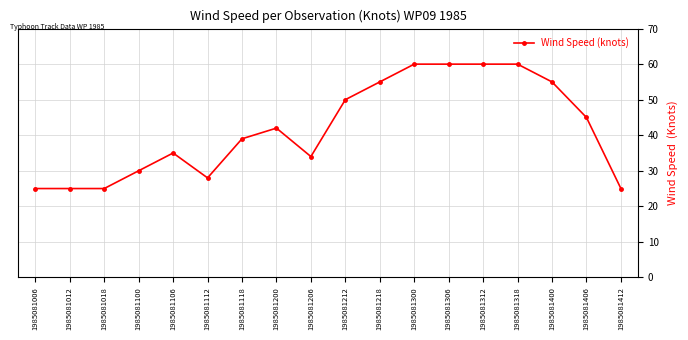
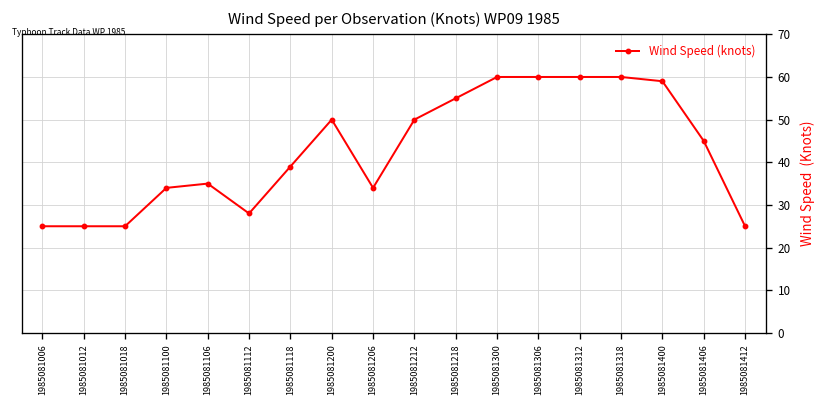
  {
    "1985081006": 25,
    "1985081012": 25,
    "1985081018": 25,
-   "1985081100": 30,
+   "1985081100": 34,
    "1985081106": 35,
    "1985081112": 28,
    "1985081118": 39,
-   "1985081200": 42,
+   "1985081200": 50,
    "1985081206": 34,
    "1985081212": 50,
    "1985081218": 55,
    "1985081300": 60,
    "1985081306": 60,
    "1985081312": 60,
    "1985081318": 60,
-   "1985081400": 55,
+   "1985081400": 59,
    "1985081406": 45,
    "1985081412": 25
  }
